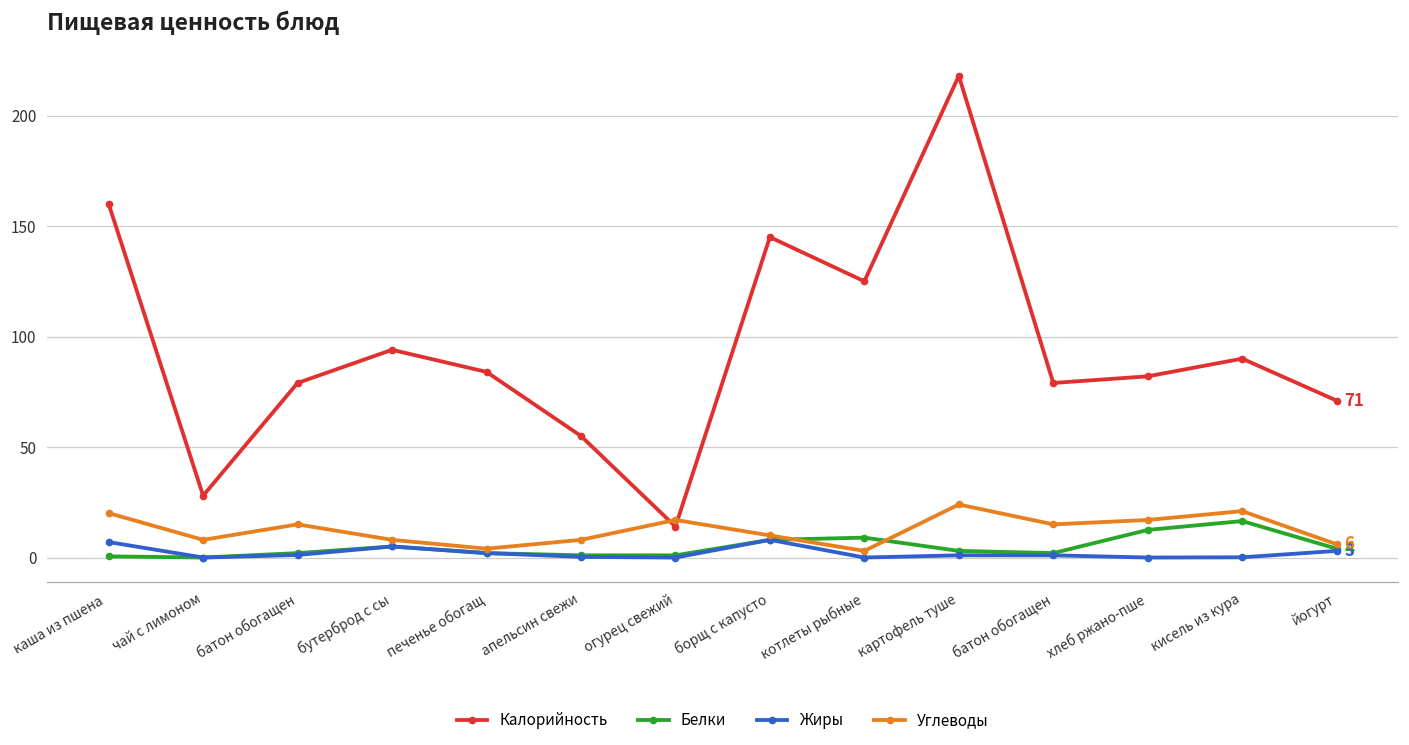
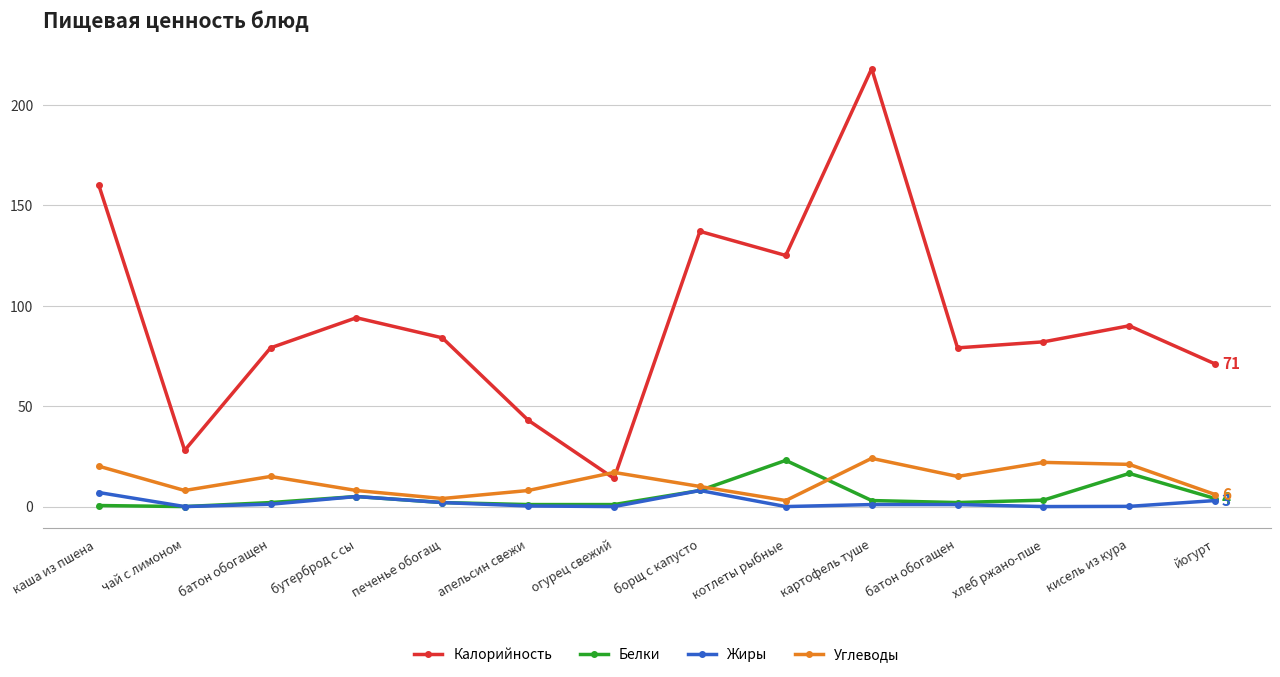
  {
    "Калорийность": {
      "каша из пшена": 160,
      "чай с лимоном": 28,
      "бутерброд с сы": 94,
      "печенье обогащ": 84,
-     "апельсин свежи": 55,
+     "апельсин свежи": 43,
      "огурец свежий": 14,
-     "борщ с капусто": 145,
+     "борщ с капусто": 137,
      "котлеты рыбные": 125,
      "картофель туше": 218,
      "хлеб ржано-пше": 82,
      "кисель из кура": 90
    },
    "Белки": {
      "каша из пшена": 1,
-     "котлеты рыбные": 9,
+     "котлеты рыбные": 23,
      "картофель туше": 3,
-     "хлеб ржано-пше": 13,
+     "хлеб ржано-пше": 3,
      "кисель из кура": 17
    },
    "Жиры": {
      "каша из пшена": 7,
      "котлеты рыбные": 0,
      "картофель туше": 1,
      "хлеб ржано-пше": 0,
      "кисель из кура": 0
    },
    "Углеводы": {
      "каша из пшена": 20,
      "чай с лимоном": 8,
      "бутерброд с сы": 8,
      "печенье обогащ": 4,
      "апельсин свежи": 8,
      "огурец свежий": 17,
      "борщ с капусто": 10,
      "котлеты рыбные": 3,
      "картофель туше": 24,
-     "хлеб ржано-пше": 17,
+     "хлеб ржано-пше": 22,
      "кисель из кура": 21
    }
  }
